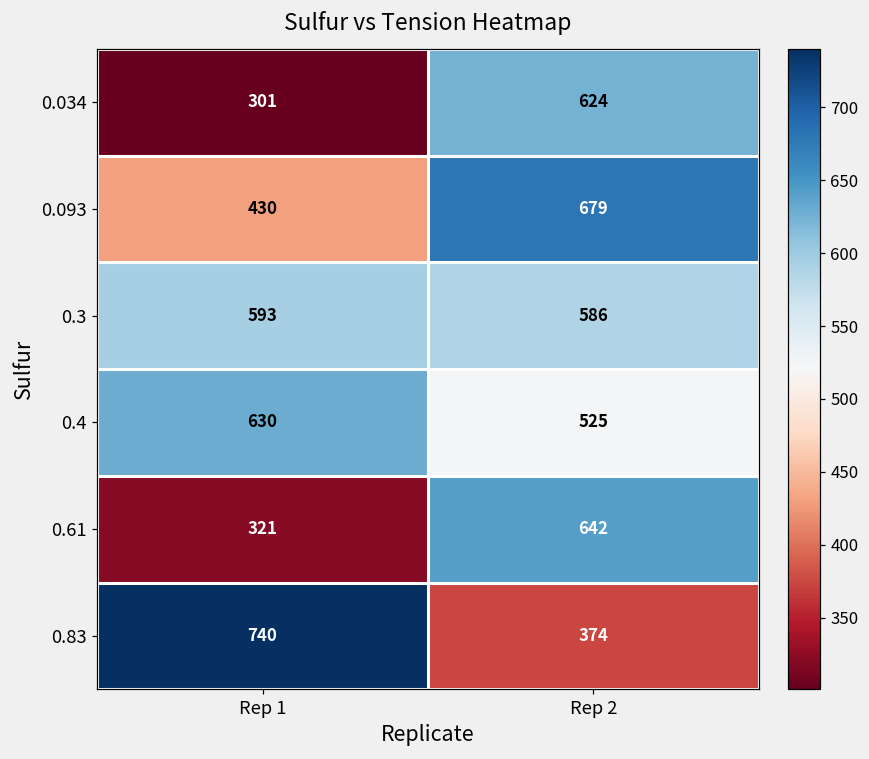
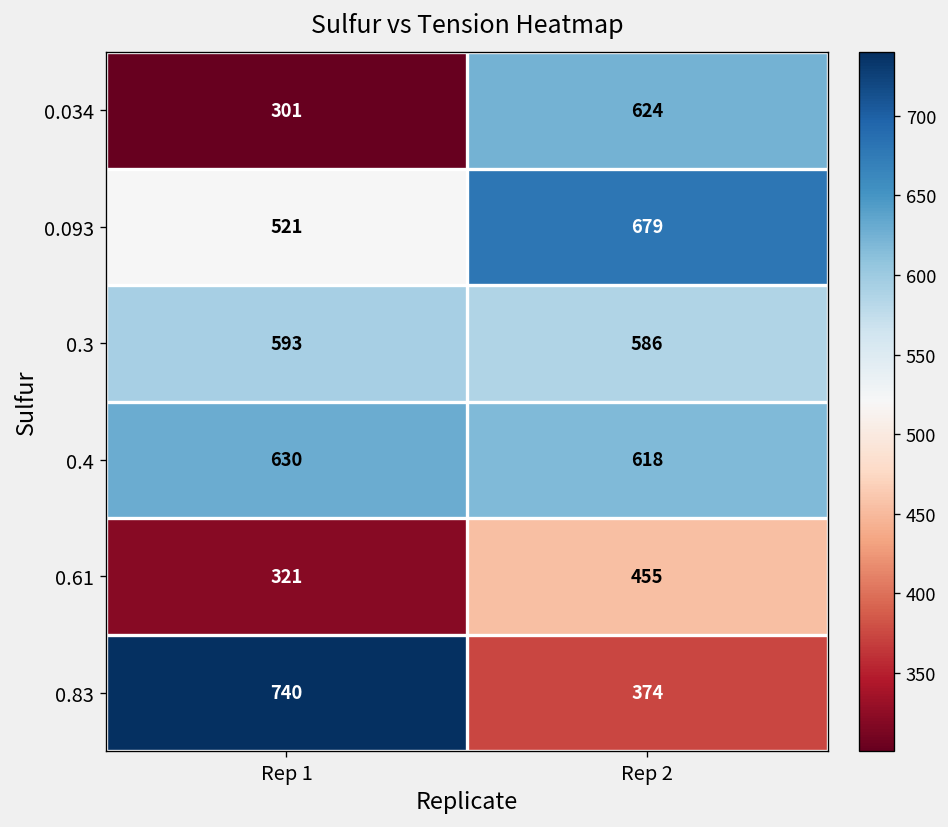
  {
    "0.034": {
      "Rep 1": 301,
      "Rep 2": 624
    },
    "0.093": {
-     "Rep 1": 430,
+     "Rep 1": 521,
      "Rep 2": 679
    },
    "0.3": {
      "Rep 1": 593,
      "Rep 2": 586
    },
    "0.4": {
      "Rep 1": 630,
-     "Rep 2": 525
+     "Rep 2": 618
    },
    "0.61": {
      "Rep 1": 321,
-     "Rep 2": 642
+     "Rep 2": 455
    },
    "0.83": {
      "Rep 1": 740,
      "Rep 2": 374
    }
  }
